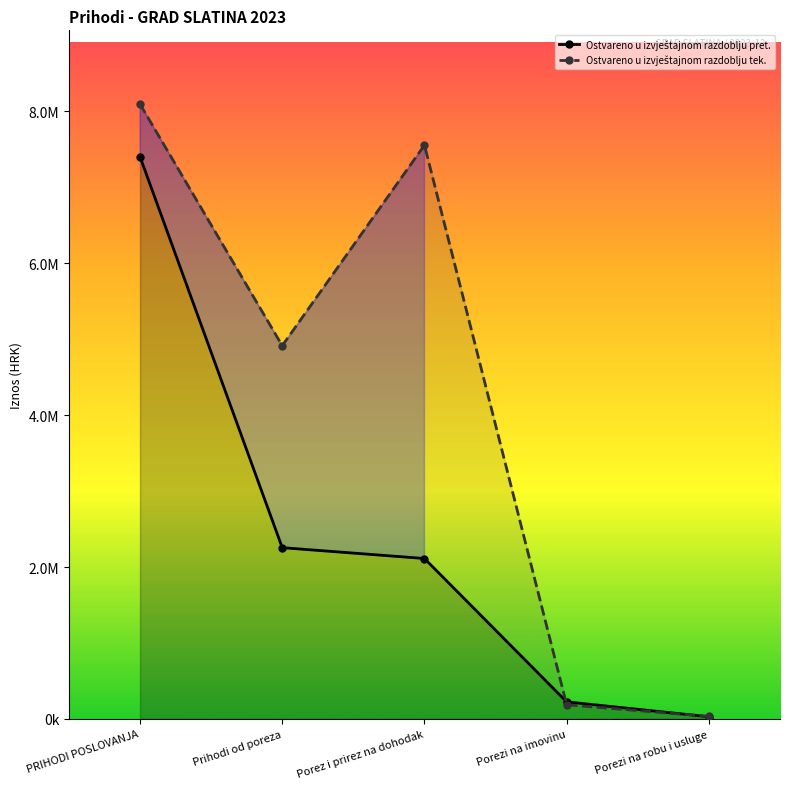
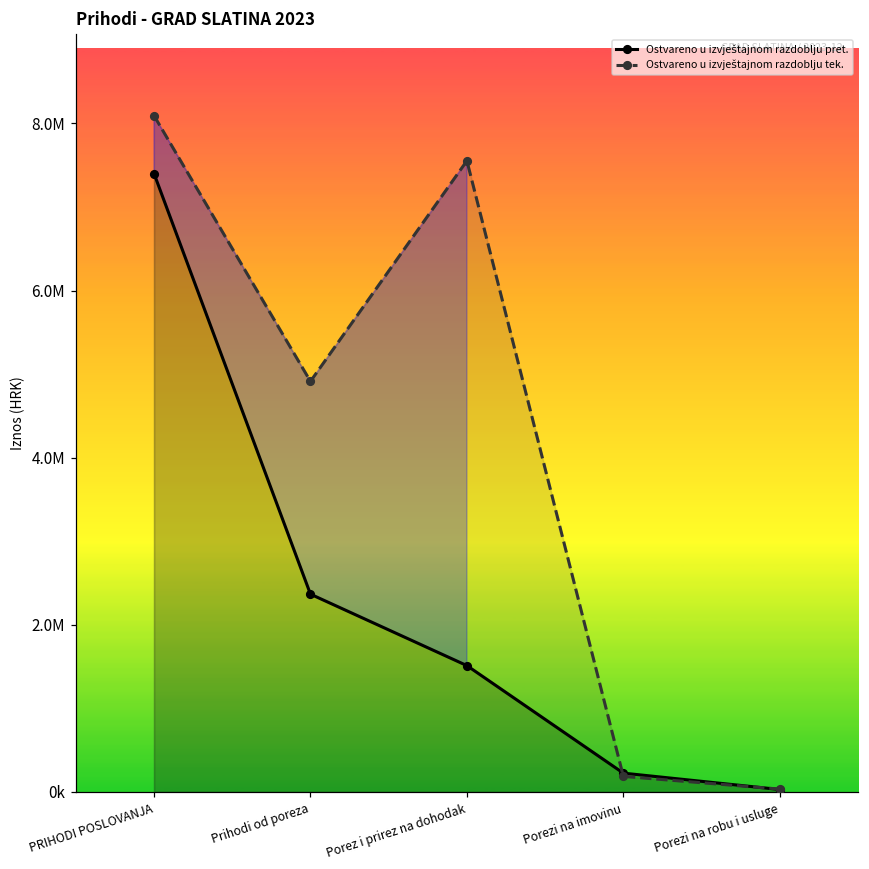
  {
    "Ostvareno u izvještajnom razdoblju pret.": {
      "PRIHODI POSLOVANJA": 7400000,
-     "Prihodi od poreza": 2300000,
-     "Porez i prirez na dohodak": 2100000,
+     "Prihodi od poreza": 2400000,
+     "Porez i prirez na dohodak": 1500000,
      "Porezi na imovinu": 200000
    },
    "Ostvareno u izvještajnom razdoblju tek.": {
      "PRIHODI POSLOVANJA": 8100000,
      "Prihodi od poreza": 4900000,
      "Porez i prirez na dohodak": 7600000,
      "Porezi na imovinu": 200000
    }
  }
